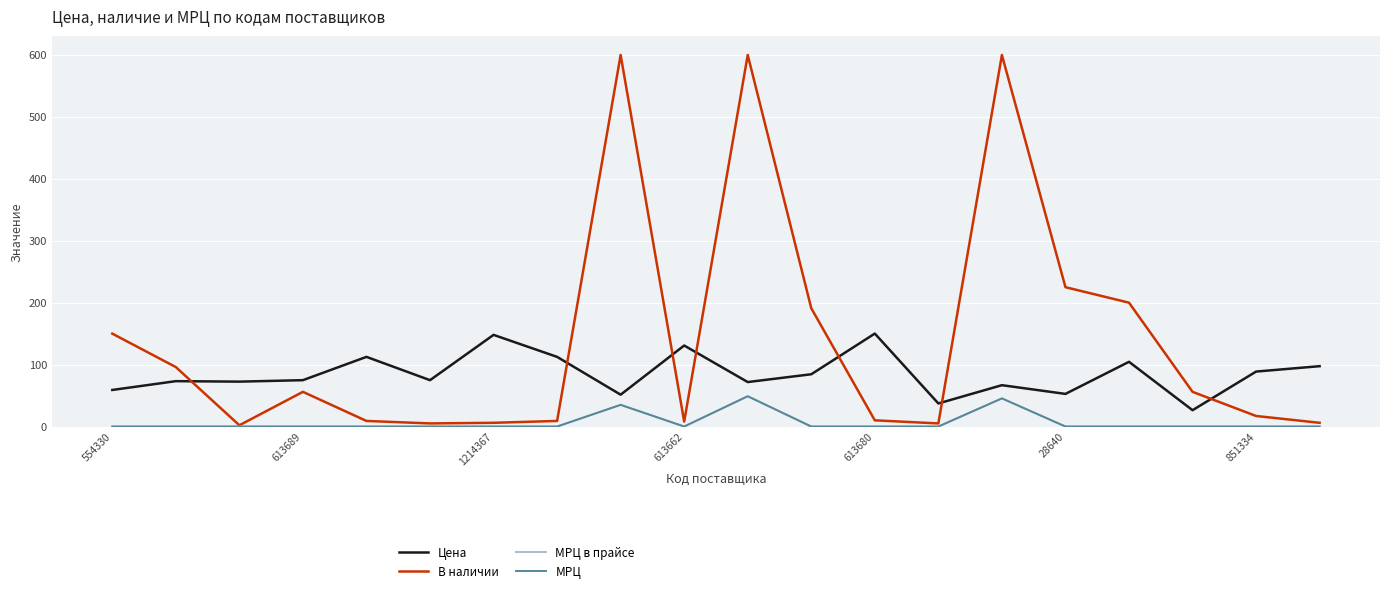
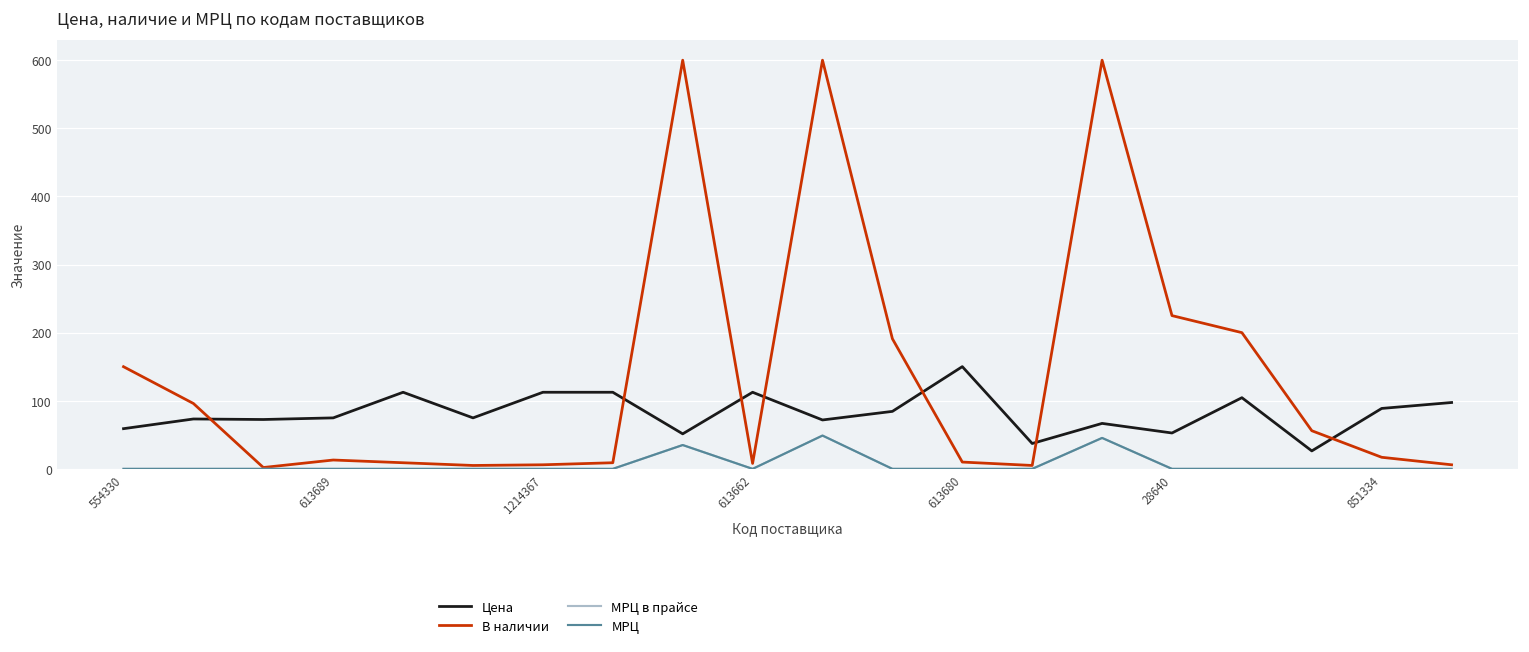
  {
    "Цена": {
      "554330": 60,
      "613689": 70,
-     "1214367": 150,
-     "613662": 130,
+     "1214367": 110,
+     "613662": 110,
      "613680": 150,
      "28640": 50,
      "851334": 90
    },
    "В наличии": {
      "554330": 150,
-     "613689": 60,
+     "613689": 10,
      "1214367": 10,
      "613662": 10,
      "613680": 10,
      "28640": 230,
      "851334": 20
    },
    "МРЦ": {
      "554330": 0,
      "613689": 0,
      "1214367": 0,
      "613662": 0,
      "613680": 0,
      "28640": 0,
      "851334": 0
    }
  }
